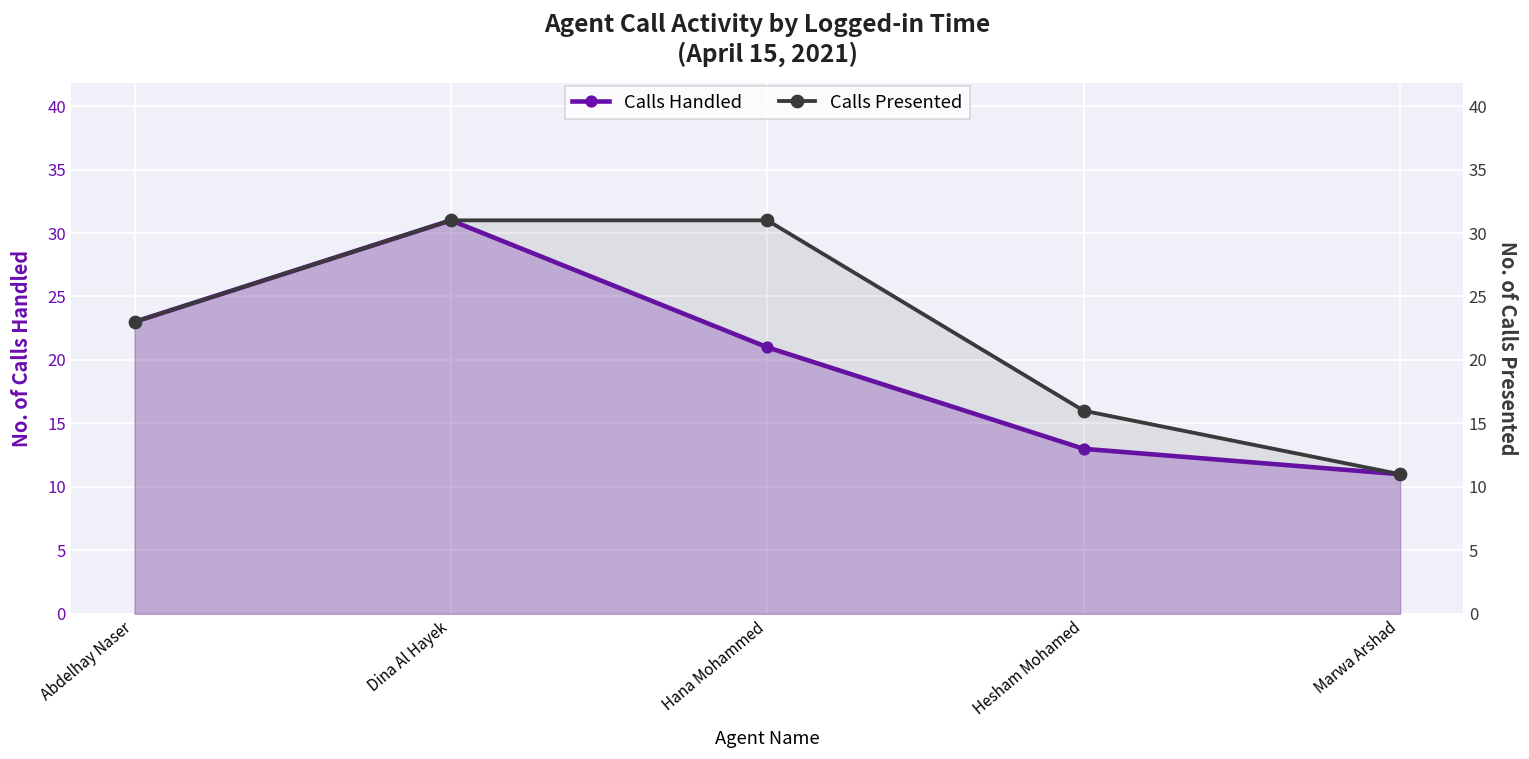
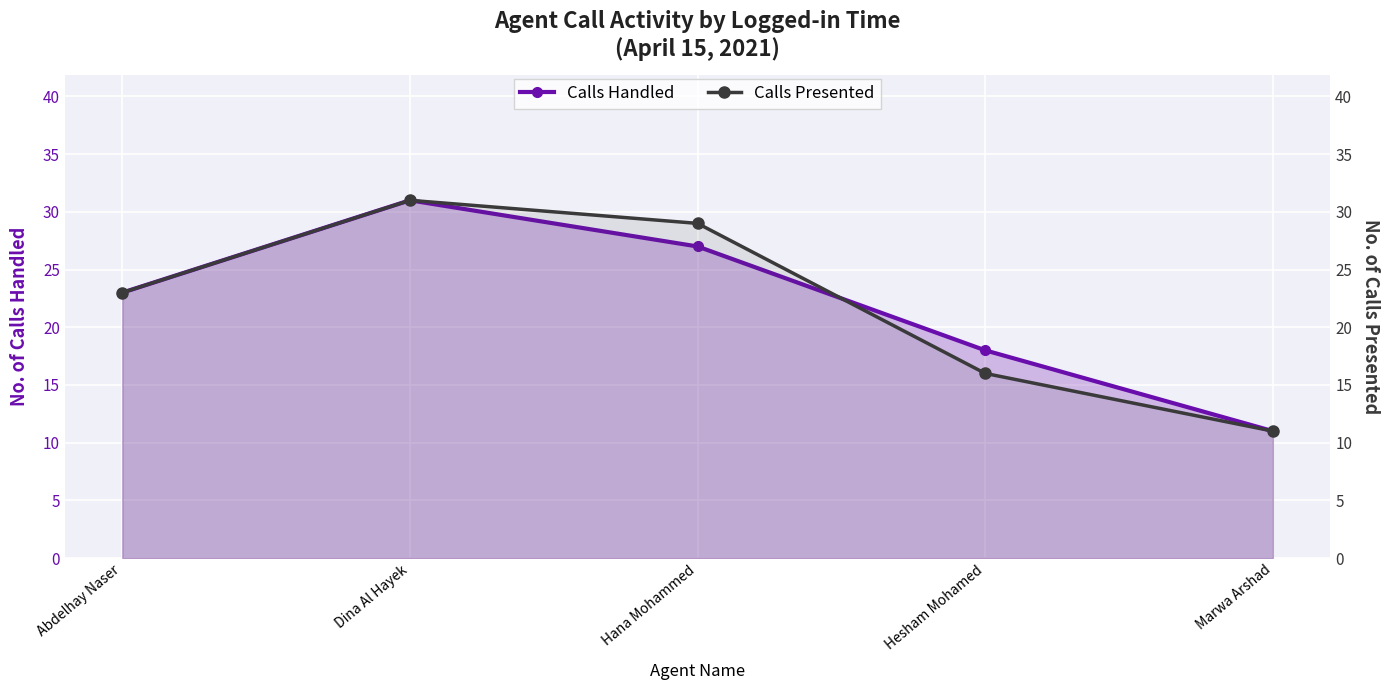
  {
    "Calls Handled": {
      "Abdelhay Naser": 23,
      "Dina Al Hayek": 31,
-     "Hana Mohammed": 21,
-     "Hesham Mohamed": 13,
+     "Hana Mohammed": 27,
+     "Hesham Mohamed": 18,
      "Marwa Arshad": 11
    },
    "Calls Presented": {
      "Abdelhay Naser": 23,
      "Dina Al Hayek": 31,
-     "Hana Mohammed": 31,
+     "Hana Mohammed": 29,
      "Hesham Mohamed": 16,
      "Marwa Arshad": 11
    }
  }
